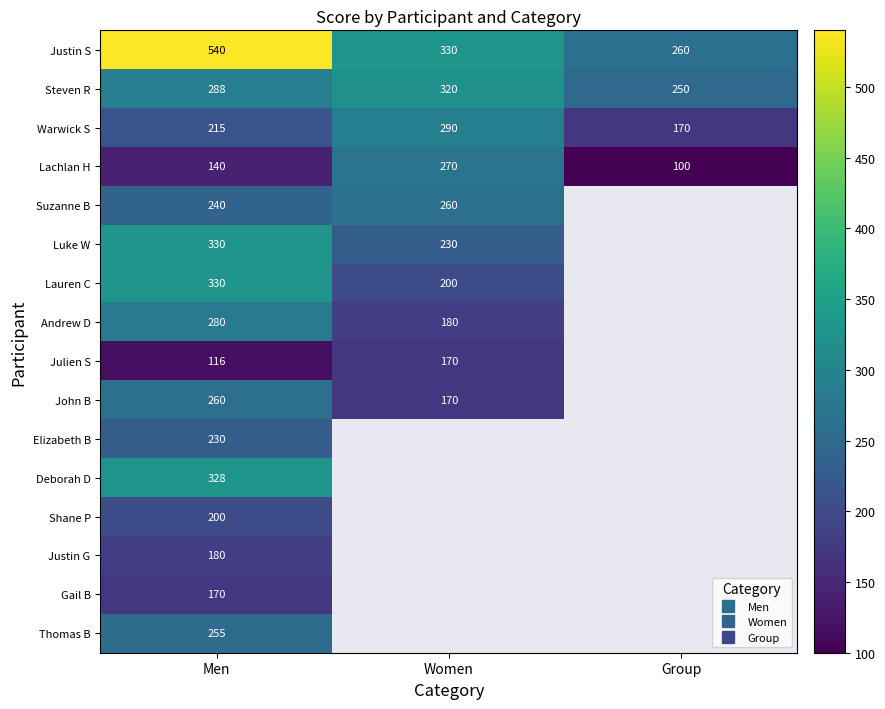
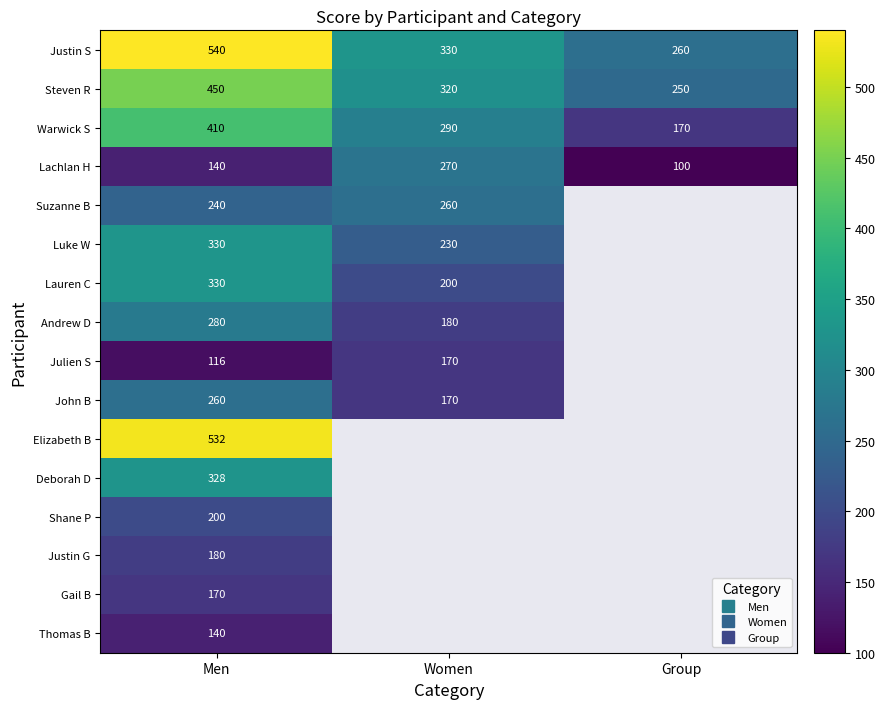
  {
    "Justin S": {
      "Men": 540,
      "Women": 330,
      "Group": 260
    },
    "Steven R": {
-     "Men": 288,
+     "Men": 450,
      "Women": 320,
      "Group": 250
    },
    "Warwick S": {
-     "Men": 215,
+     "Men": 410,
      "Women": 290,
      "Group": 170
    },
    "Lachlan H": {
      "Men": 140,
      "Women": 270,
      "Group": 100
    },
    "Suzanne B": {
      "Men": 240,
      "Women": 260
    },
    "Luke W": {
      "Men": 330,
      "Women": 230
    },
    "Lauren C": {
      "Men": 330,
      "Women": 200
    },
    "Andrew D": {
      "Men": 280,
      "Women": 180
    },
    "Julien S": {
      "Men": 116,
      "Women": 170
    },
    "John B": {
      "Men": 260,
      "Women": 170
    },
    "Elizabeth B": {
-     "Men": 230
+     "Men": 532
    },
    "Deborah D": {
      "Men": 328
    },
    "Shane P": {
      "Men": 200
    },
    "Justin G": {
      "Men": 180
    },
    "Gail B": {
      "Men": 170
    },
    "Thomas B": {
-     "Men": 255
+     "Men": 140
    }
  }
